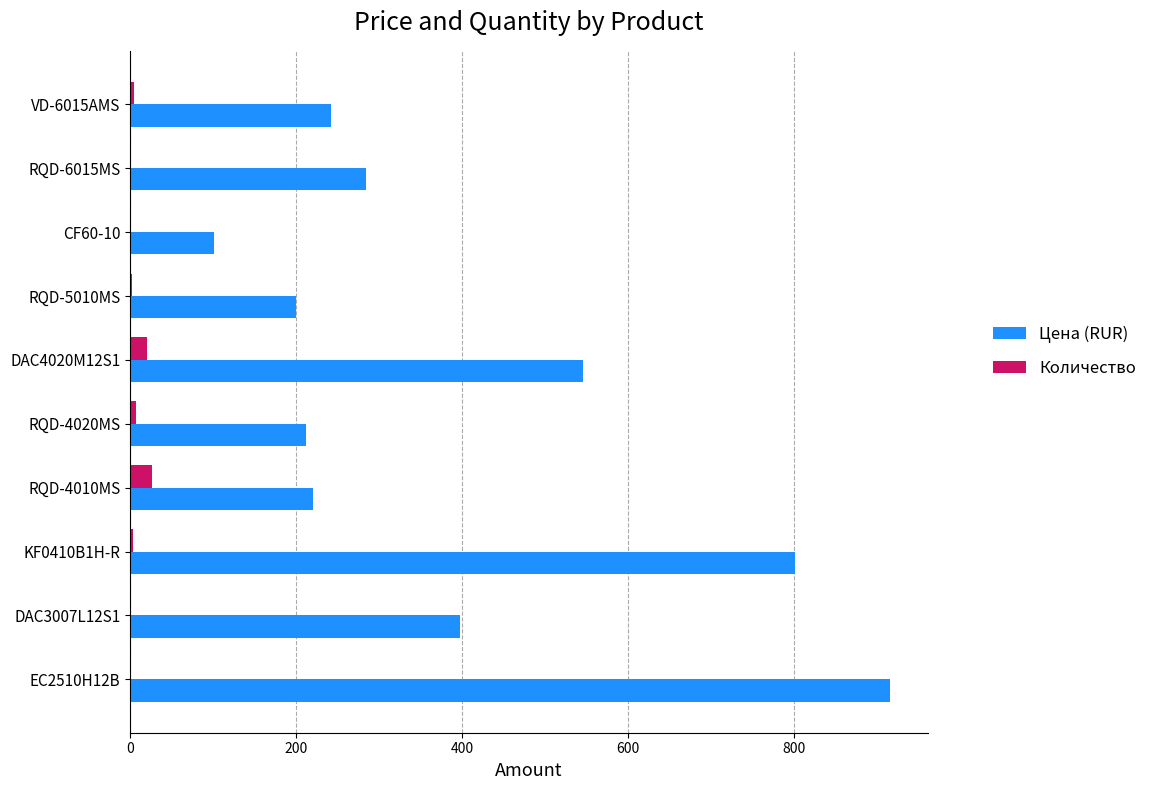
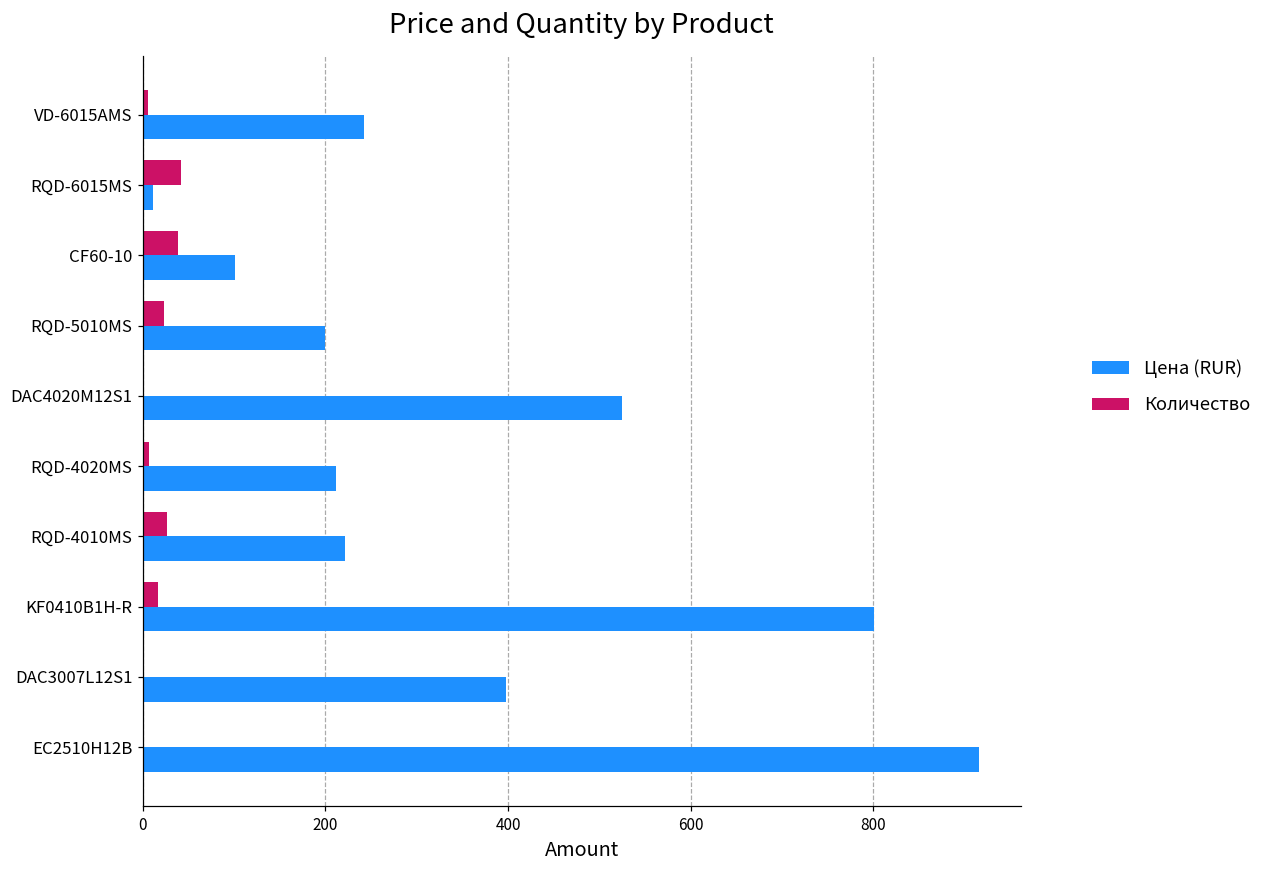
  {
    "Цена (RUR)": {
      "VD-6015AMS": 240,
-     "RQD-6015MS": 280,
+     "RQD-6015MS": 10,
      "CF60-10": 100,
      "RQD-5010MS": 200,
-     "DAC4020M12S1": 550,
+     "DAC4020M12S1": 530,
      "RQD-4020MS": 210,
      "RQD-4010MS": 220,
      "KF0410B1H-R": 800,
      "DAC3007L12S1": 400,
      "EC2510H12B": 920
    },
    "Количество": {
      "VD-6015AMS": 10,
-     "RQD-6015MS": 0,
-     "CF60-10": 0,
-     "RQD-5010MS": 0,
-     "DAC4020M12S1": 20,
+     "RQD-6015MS": 40,
+     "CF60-10": 40,
+     "RQD-5010MS": 20,
+     "DAC4020M12S1": 0,
      "RQD-4020MS": 10,
      "RQD-4010MS": 30,
-     "KF0410B1H-R": 0
+     "KF0410B1H-R": 20
    }
  }
